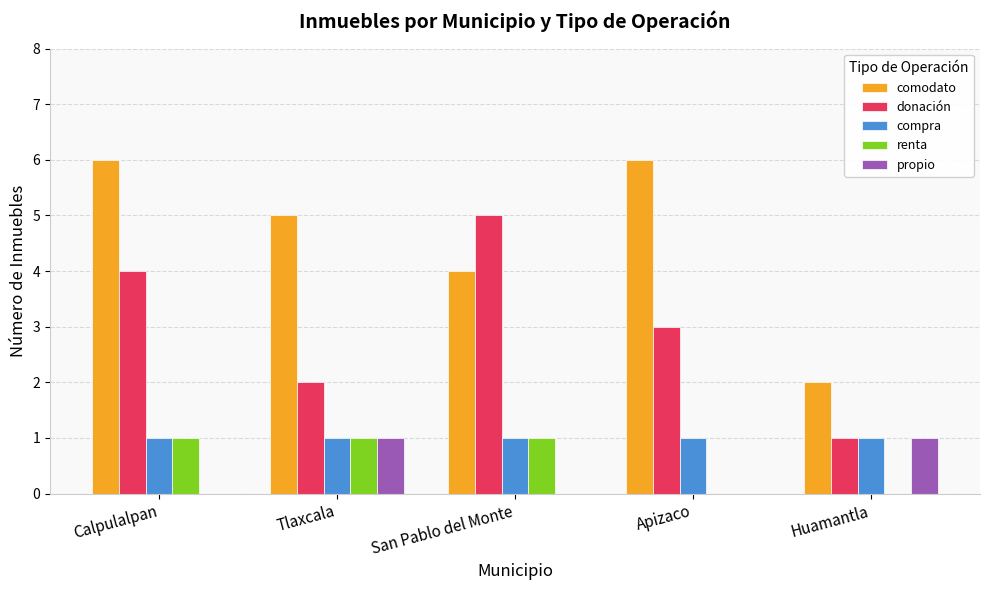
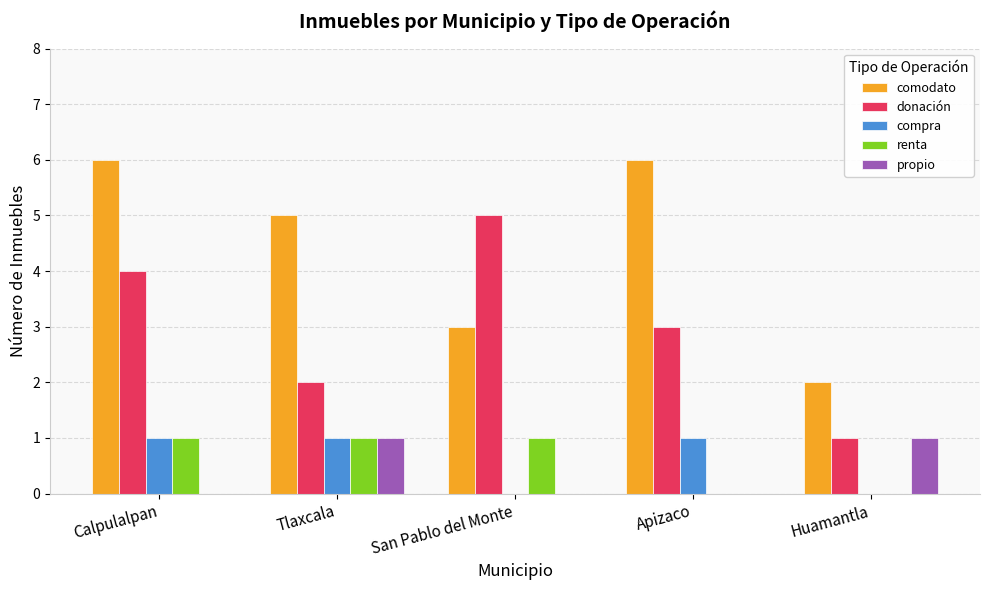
  {
    "comodato": {
      "Calpulalpan": 6,
      "Tlaxcala": 5,
-     "San Pablo del Monte": 4,
+     "San Pablo del Monte": 3,
      "Apizaco": 6,
      "Huamantla": 2
    },
    "donación": {
      "Calpulalpan": 4,
      "Tlaxcala": 2,
      "San Pablo del Monte": 5,
      "Apizaco": 3,
      "Huamantla": 1
    },
    "compra": {
      "Calpulalpan": 1,
      "Tlaxcala": 1,
-     "San Pablo del Monte": 1,
+     "San Pablo del Monte": 0,
      "Apizaco": 1,
-     "Huamantla": 1
+     "Huamantla": 0
    },
    "renta": {
      "Calpulalpan": 1,
      "Tlaxcala": 1,
      "San Pablo del Monte": 1,
      "Apizaco": 0,
      "Huamantla": 0
    },
    "propio": {
      "Calpulalpan": 0,
      "Tlaxcala": 1,
      "San Pablo del Monte": 0,
      "Apizaco": 0,
      "Huamantla": 1
    }
  }
